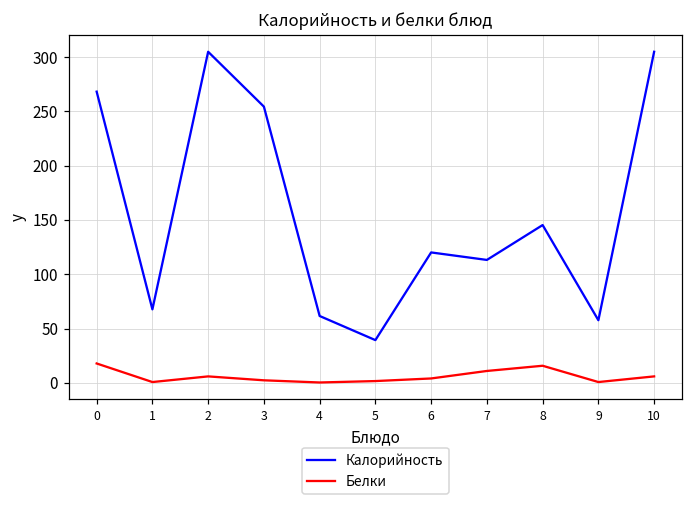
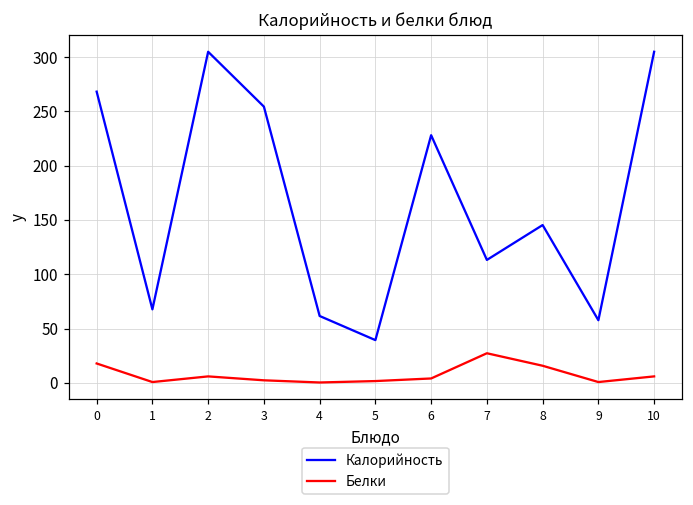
  {
    "Калорийность": {
      "0": 270,
      "1": 70,
      "2": 300,
      "3": 250,
      "4": 60,
      "5": 40,
-     "6": 120,
+     "6": 230,
      "7": 110,
      "8": 150,
      "9": 60,
      "10": 300
    },
    "Белки": {
      "0": 20,
      "1": 0,
      "2": 10,
      "3": 0,
      "4": 0,
      "5": 0,
      "6": 0,
-     "7": 10,
+     "7": 30,
      "8": 20,
      "9": 0,
      "10": 10
    }
  }
